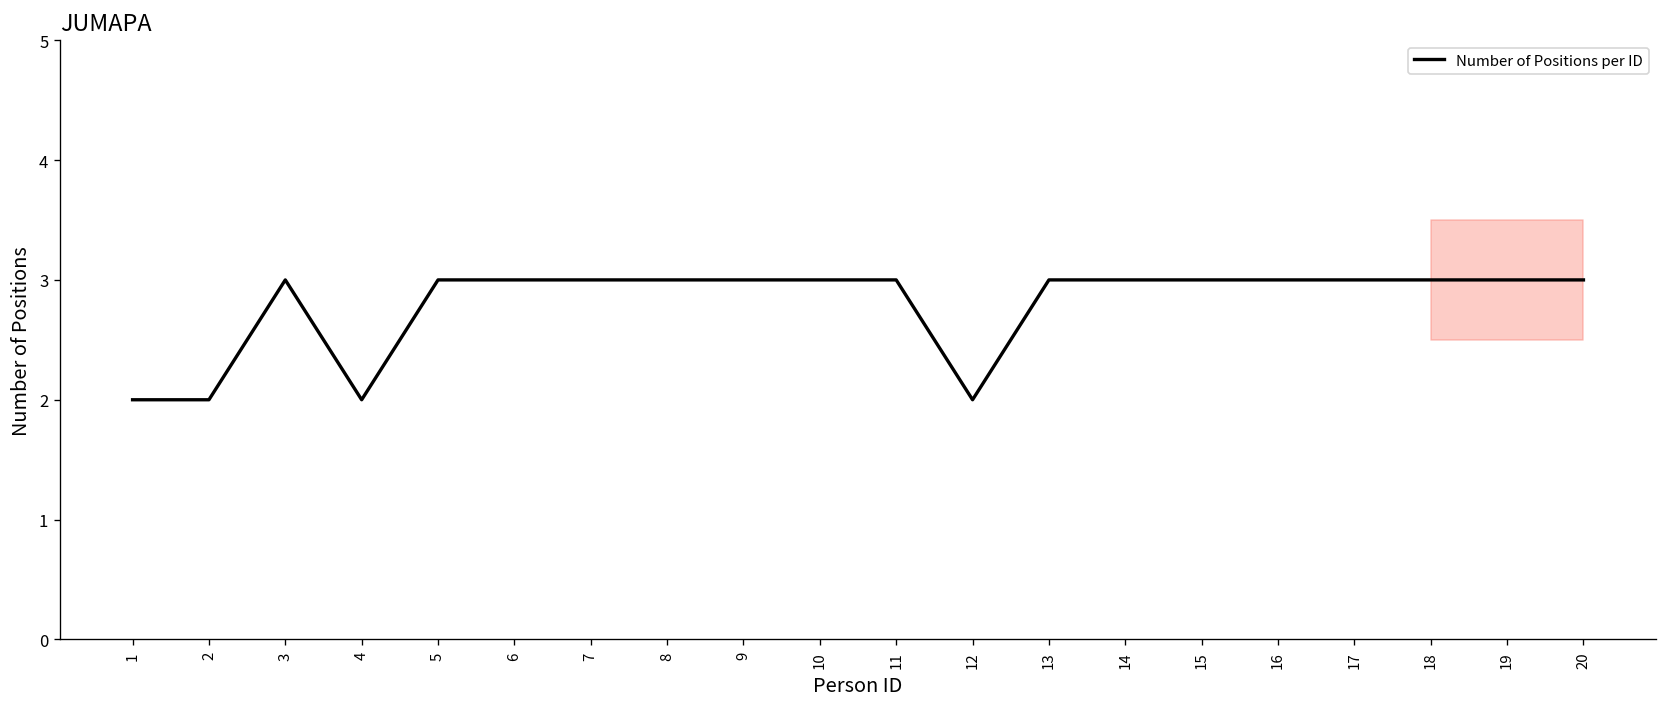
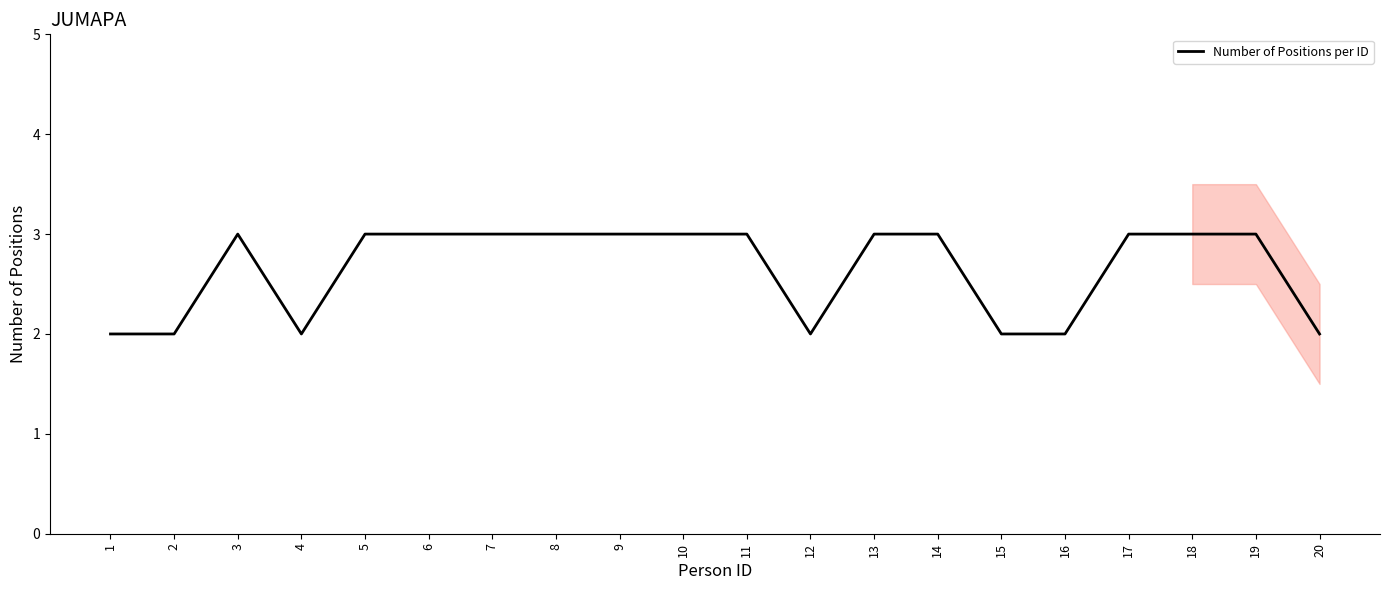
  {
    "Number of Positions per ID": {
      "1": 2,
      "2": 2,
      "3": 3,
      "4": 2,
      "5": 3,
      "6": 3,
      "7": 3,
      "8": 3,
      "9": 3,
      "10": 3,
      "11": 3,
      "12": 2,
      "13": 3,
      "14": 3,
-     "15": 3,
-     "16": 3,
+     "15": 2,
+     "16": 2,
      "17": 3,
      "18": 3,
      "19": 3,
-     "20": 3
+     "20": 2
    }
  }
